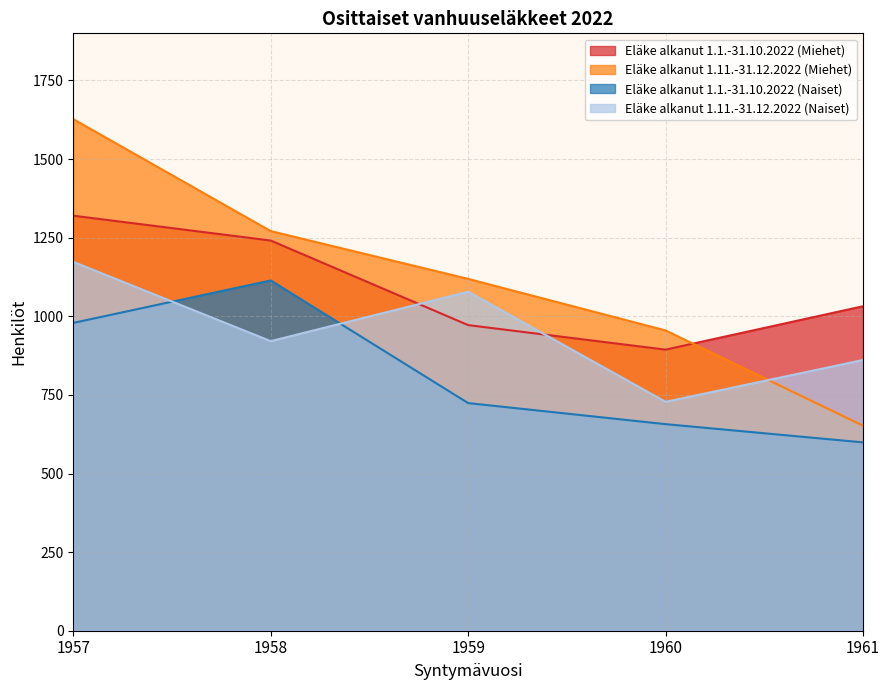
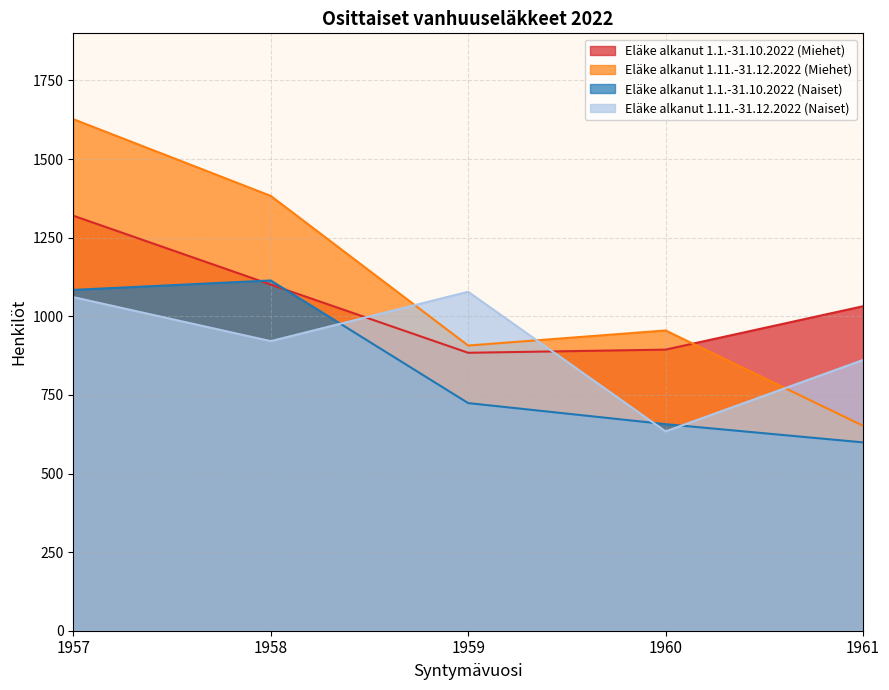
  {
    "Eläke alkanut 1.1.-31.10.2022 (Miehet)": {
      "1957": 1320,
-     "1958": 1240,
-     "1959": 970,
+     "1958": 1100,
+     "1959": 880,
      "1960": 890,
      "1961": 1030
    },
    "Eläke alkanut 1.11.-31.12.2022 (Miehet)": {
      "1957": 1630,
-     "1958": 1270,
-     "1959": 1120,
+     "1958": 1380,
+     "1959": 910,
      "1960": 960,
      "1961": 650
    },
    "Eläke alkanut 1.1.-31.10.2022 (Naiset)": {
-     "1957": 980,
+     "1957": 1080,
      "1958": 1110,
      "1959": 720,
      "1960": 660,
      "1961": 600
    },
    "Eläke alkanut 1.11.-31.12.2022 (Naiset)": {
-     "1957": 1170,
+     "1957": 1060,
      "1958": 920,
      "1959": 1080,
-     "1960": 730,
+     "1960": 630,
      "1961": 860
    }
  }
